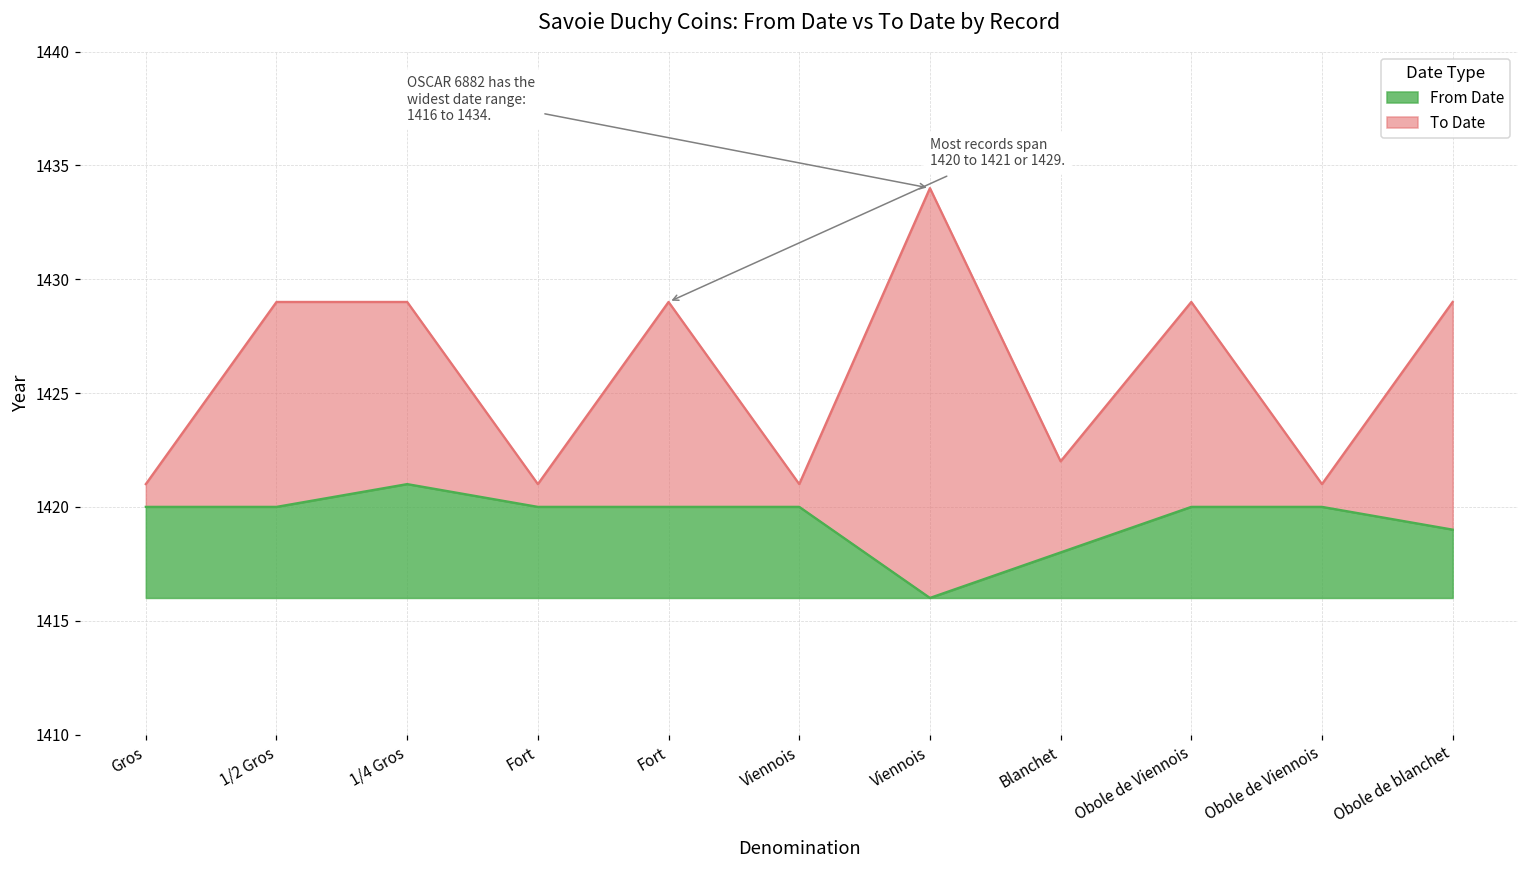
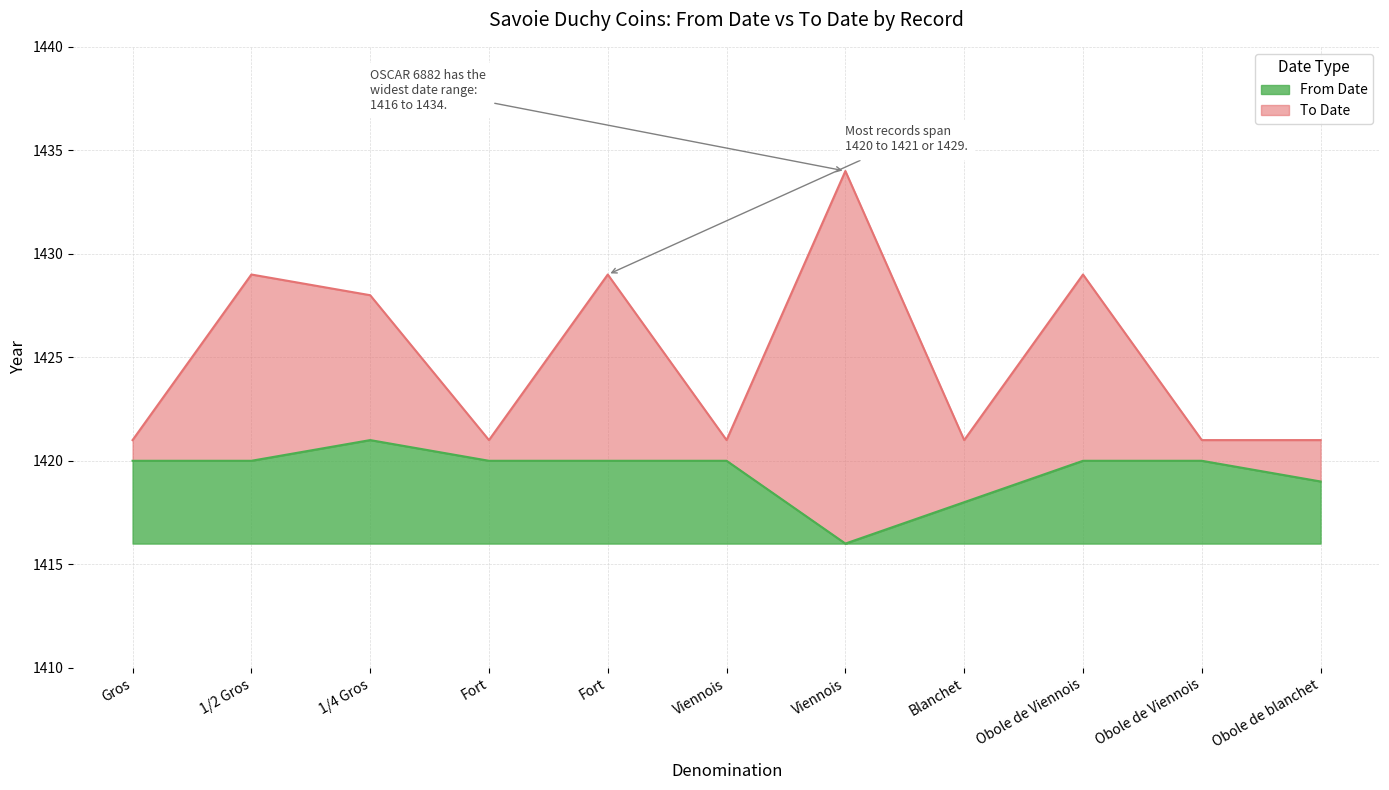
  {
    "To Date": {
      "Gros": 1421,
      "1/2 Gros": 1429,
-     "1/4 Gros": 1429,
-     "Blanchet": 1422,
-     "Obole de blanchet": 1429
+     "1/4 Gros": 1428,
+     "Blanchet": 1421,
+     "Obole de blanchet": 1421
    },
    "From Date": {
      "Gros": 1420,
      "1/2 Gros": 1420,
      "1/4 Gros": 1421,
      "Blanchet": 1418,
      "Obole de blanchet": 1419
    }
  }
